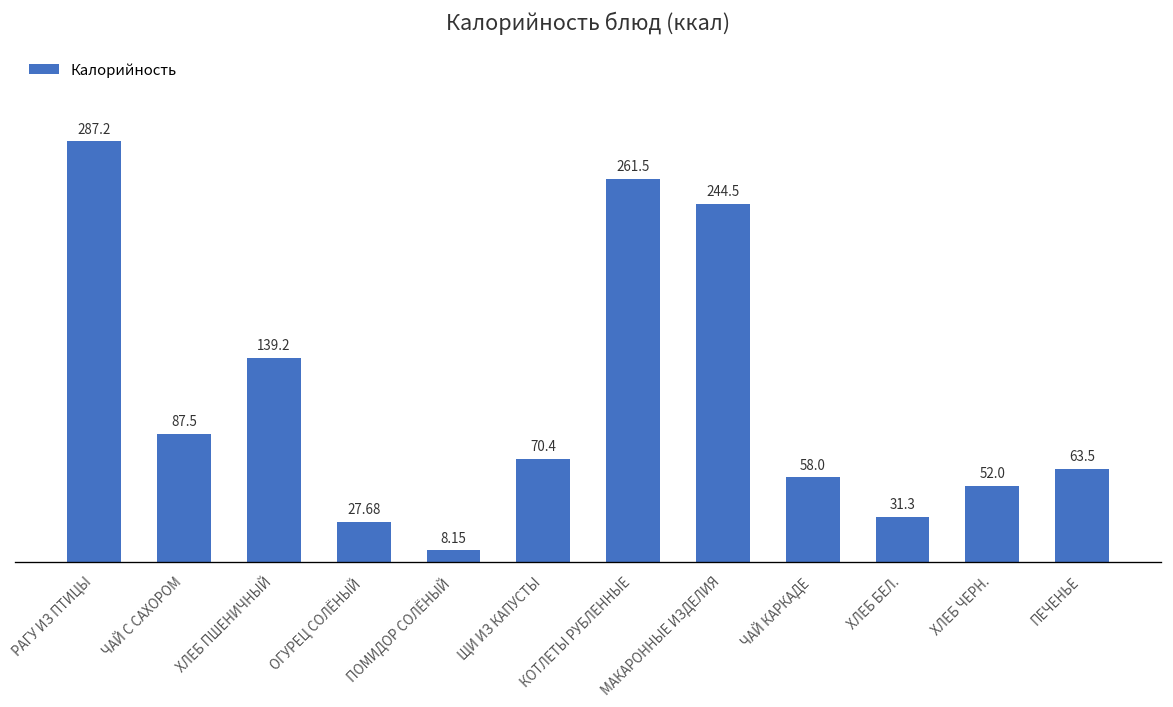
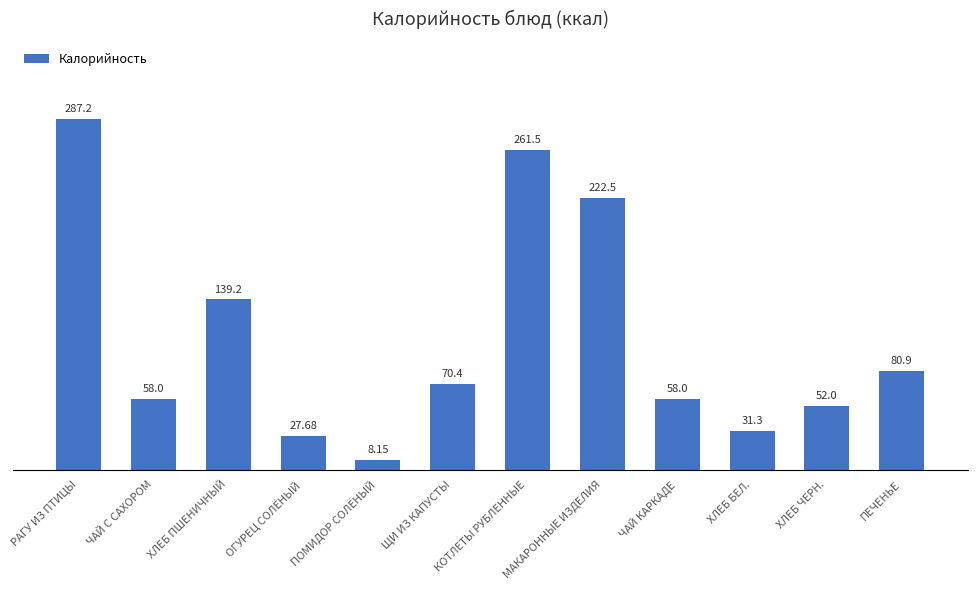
  {
    "РАГУ ИЗ ПТИЦЫ": 287.2,
-   "ЧАЙ С САХОРОМ": 87.5,
+   "ЧАЙ С САХОРОМ": 58.0,
    "ХЛЕБ ПШЕНИЧНЫЙ": 139.2,
    "ОГУРЕЦ СОЛЁНЫЙ": 27.68,
    "ПОМИДОР СОЛЁНЫЙ": 8.15,
    "ЩИ ИЗ КАПУСТЫ": 70.4,
    "КОТЛЕТЫ РУБЛЕННЫЕ": 261.5,
-   "МАКАРОННЫЕ ИЗДЕЛИЯ": 244.5,
+   "МАКАРОННЫЕ ИЗДЕЛИЯ": 222.5,
    "ЧАЙ КАРКАДЕ": 58.0,
    "ХЛЕБ БЕЛ.": 31.3,
    "ХЛЕБ ЧЕРН.": 52.0,
-   "ПЕЧЕНЬЕ": 63.5
+   "ПЕЧЕНЬЕ": 80.9
  }
